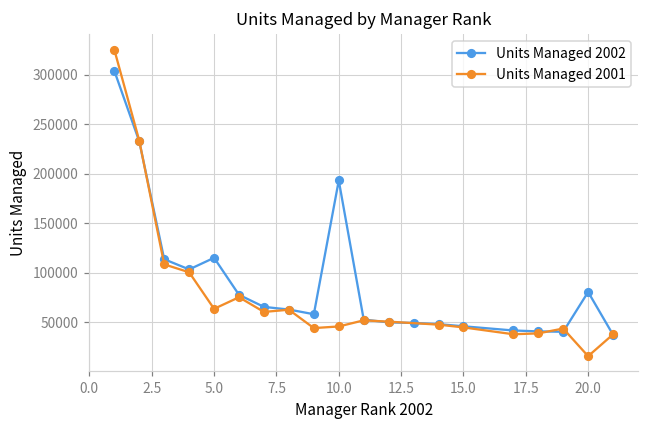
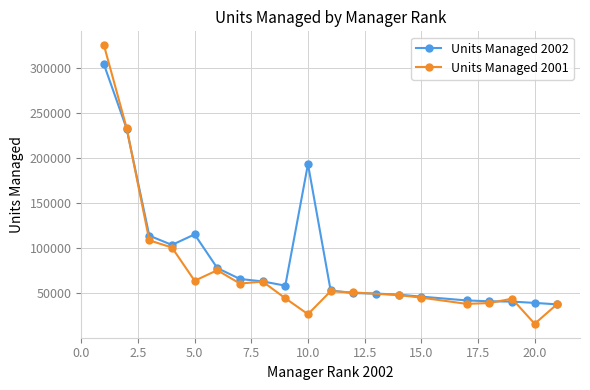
  {
    "Units Managed 2002": {
      "5.0": 110000,
      "10.0": 190000,
-     "20.0": 80000
+     "20.0": 40000
    },
    "Units Managed 2001": {
      "5.0": 60000,
-     "10.0": 50000,
+     "10.0": 30000,
      "20.0": 20000
    }
  }
